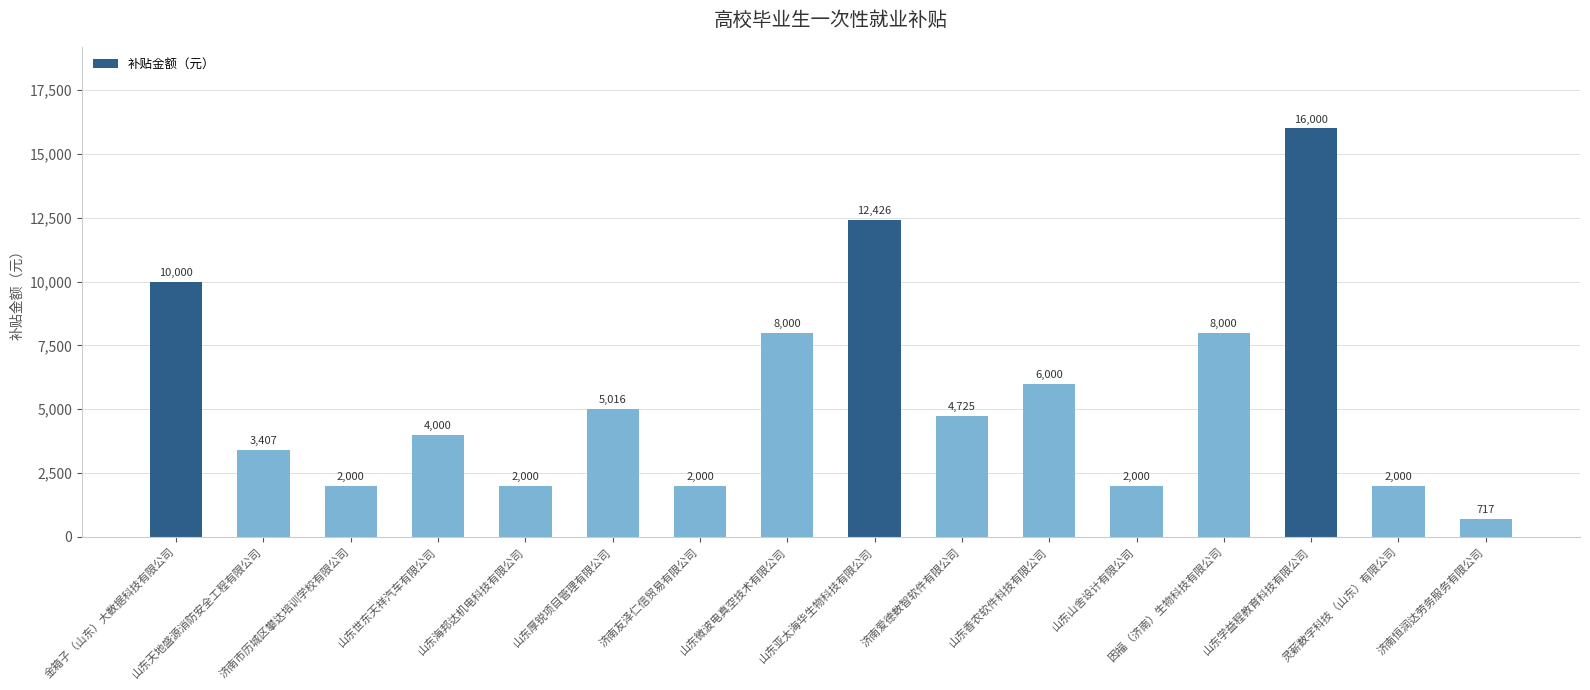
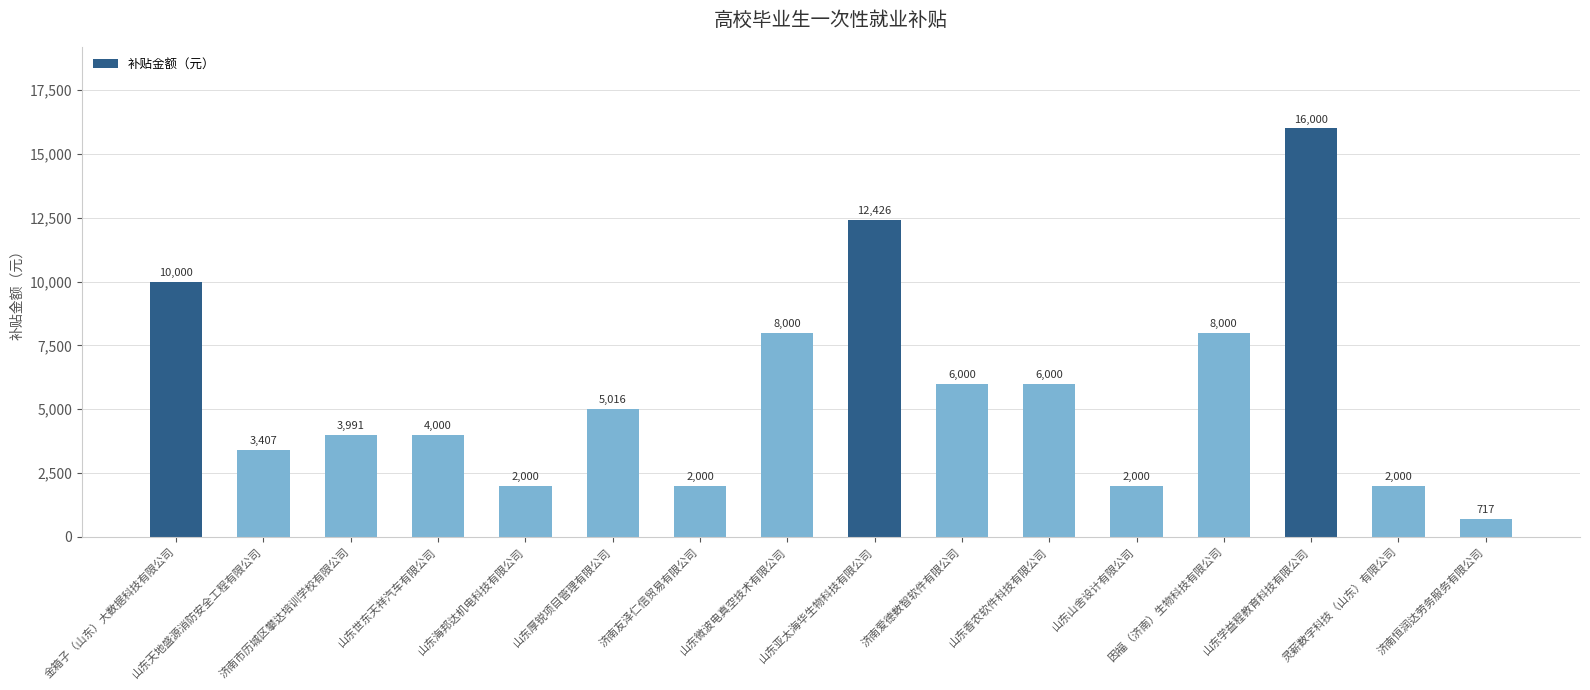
  {
    "金箱子（山东）大数据科技有限公司": "10,000",
    "山东天地盛源消防安全工程有限公司": "3,407",
-   "济南市历城区攀达培训学校有限公司": "2,000",
+   "济南市历城区攀达培训学校有限公司": "3,991",
    "山东世东天祥汽车有限公司": "4,000",
    "山东海邦达机电科技有限公司": "2,000",
    "山东厚锐项目管理有限公司": "5,016",
    "济南友泽仁信贸易有限公司": "2,000",
    "山东微波电真空技术有限公司": "8,000",
    "山东亚太海华生物科技有限公司": "12,426",
-   "济南爱德数智软件有限公司": "4,725",
+   "济南爱德数智软件有限公司": "6,000",
    "山东香农软件科技有限公司": "6,000",
    "山东山舍设计有限公司": "2,000",
    "因福（济南）生物科技有限公司": "8,000",
    "山东学益程教育科技有限公司": "16,000",
    "灵薪数字科技（山东）有限公司": "2,000",
    "济南恒润达劳务服务有限公司": "717"
  }
